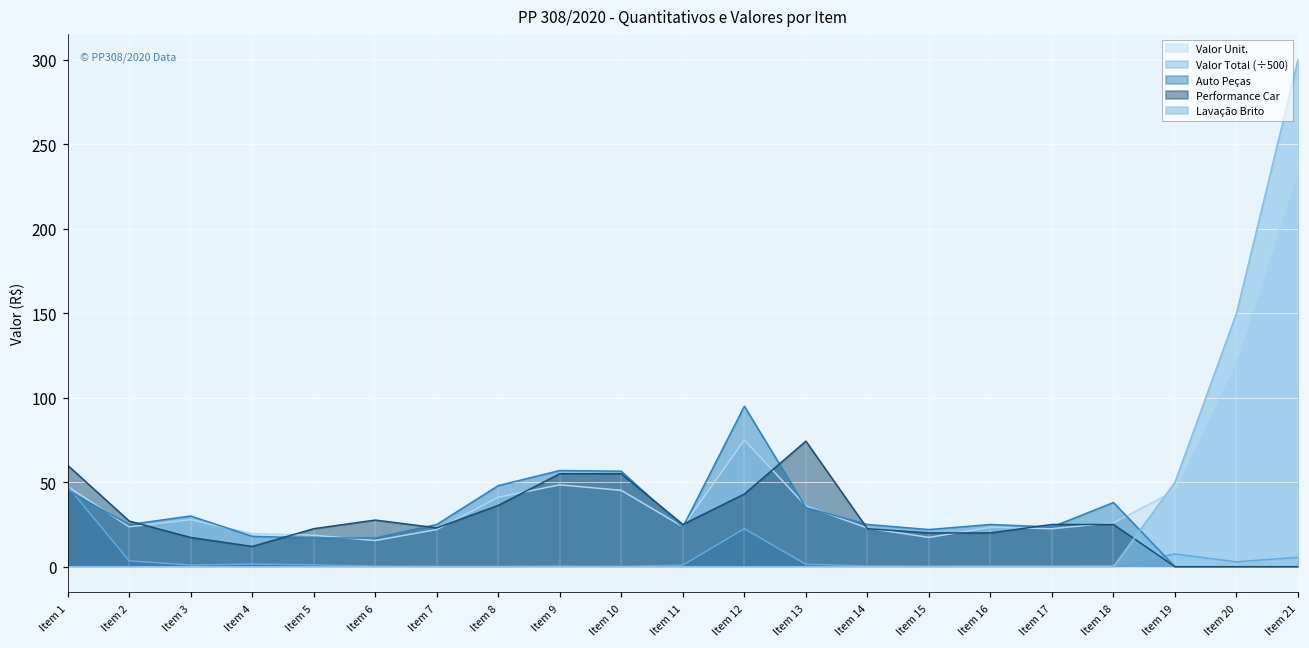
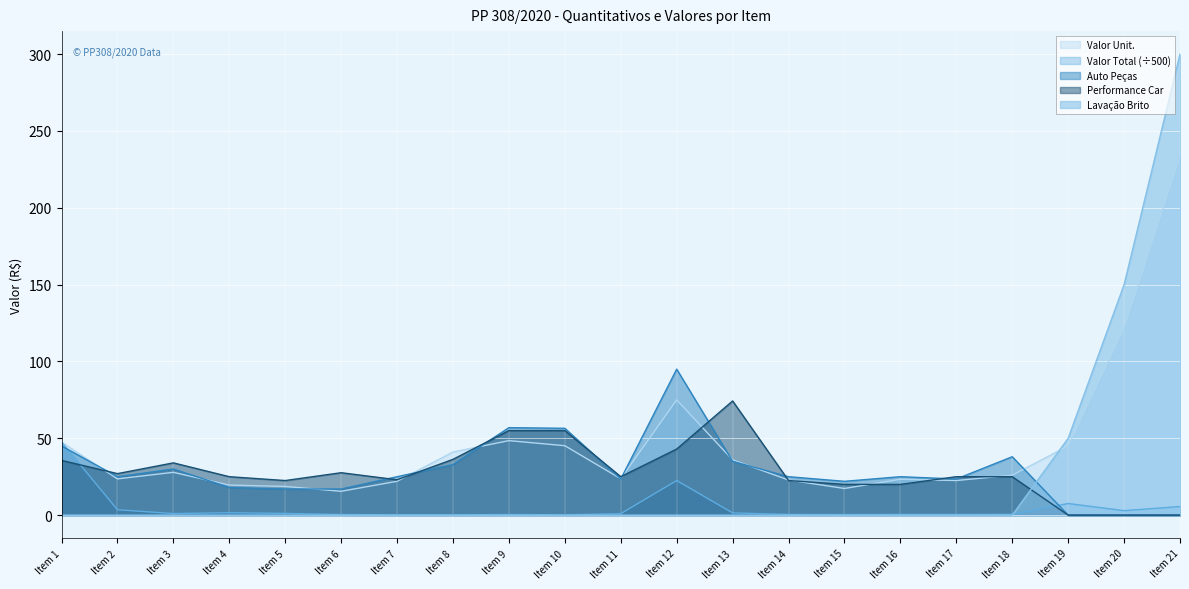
  {
    "Auto Peças": {
      "Item 1": 45,
      "Item 3": 30,
      "Item 5": 17,
      "Item 7": 25,
-     "Item 8": 48,
+     "Item 8": 33,
      "Item 9": 57,
      "Item 12": 95,
      "Item 14": 25,
      "Item 15": 22,
      "Item 16": 25,
      "Item 18": 38
    },
    "Performance Car": {
-     "Item 1": 60,
+     "Item 1": 36,
      "Item 2": 27,
-     "Item 3": 17,
-     "Item 4": 12,
+     "Item 3": 34,
+     "Item 4": 25,
      "Item 5": 23,
      "Item 6": 28,
      "Item 8": 36,
      "Item 9": 55,
      "Item 12": 43,
      "Item 13": 74,
      "Item 15": 20,
      "Item 16": 20
    }
  }
